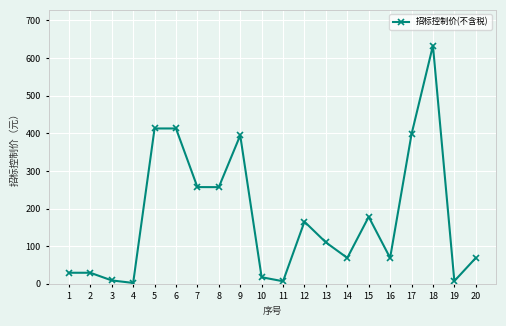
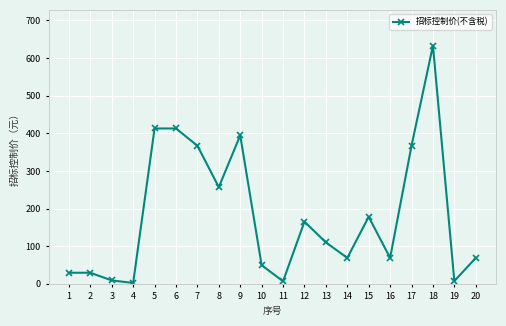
  {
    "1": 30,
    "2": 30,
    "3": 10,
    "4": 0,
    "5": 410,
    "6": 410,
-   "7": 260,
+   "7": 370,
    "8": 260,
    "9": 390,
-   "10": 20,
+   "10": 50,
    "11": 10,
    "12": 170,
    "13": 110,
    "14": 70,
    "15": 180,
    "16": 70,
-   "17": 400,
+   "17": 370,
    "18": 630,
    "19": 10,
    "20": 70
  }
